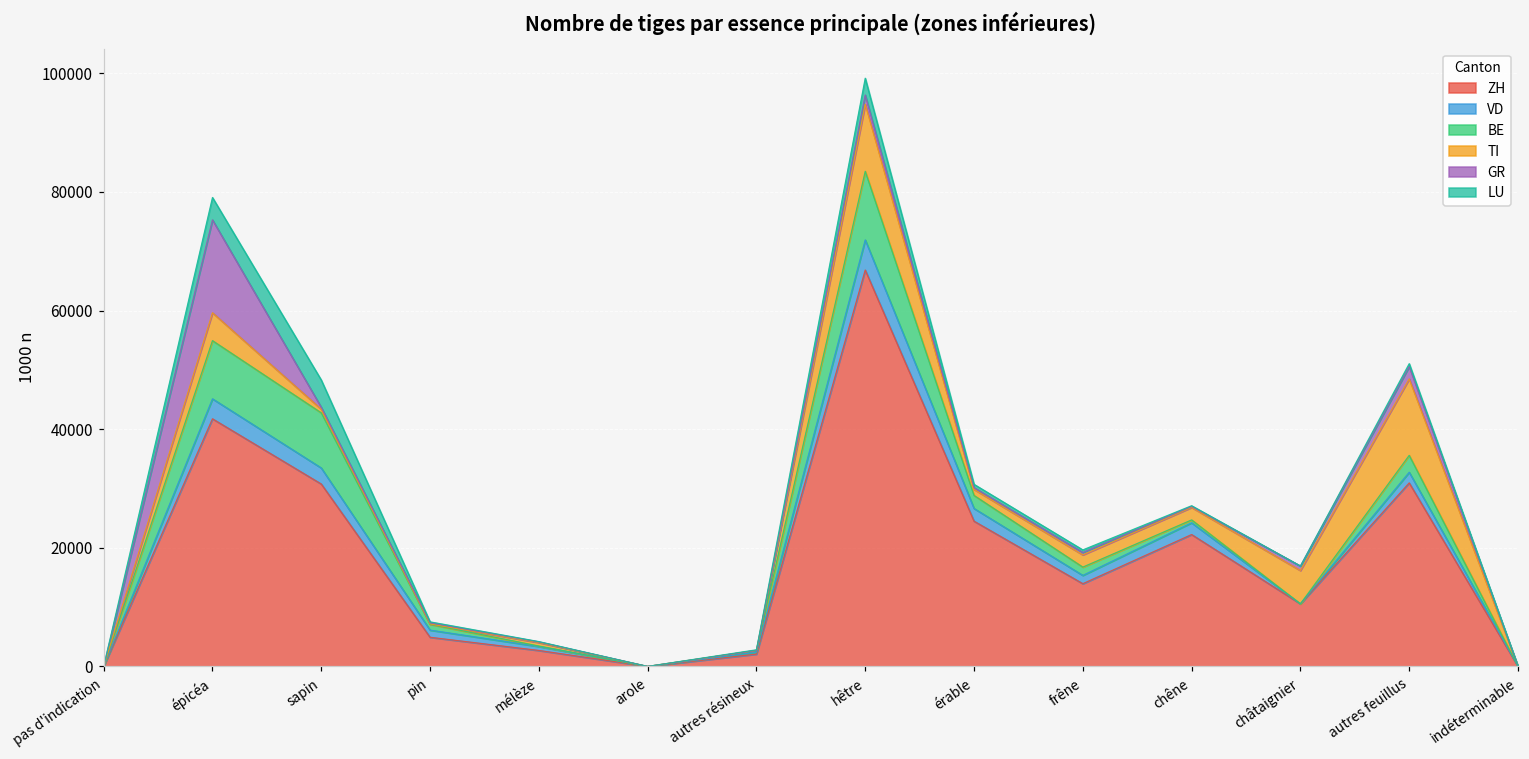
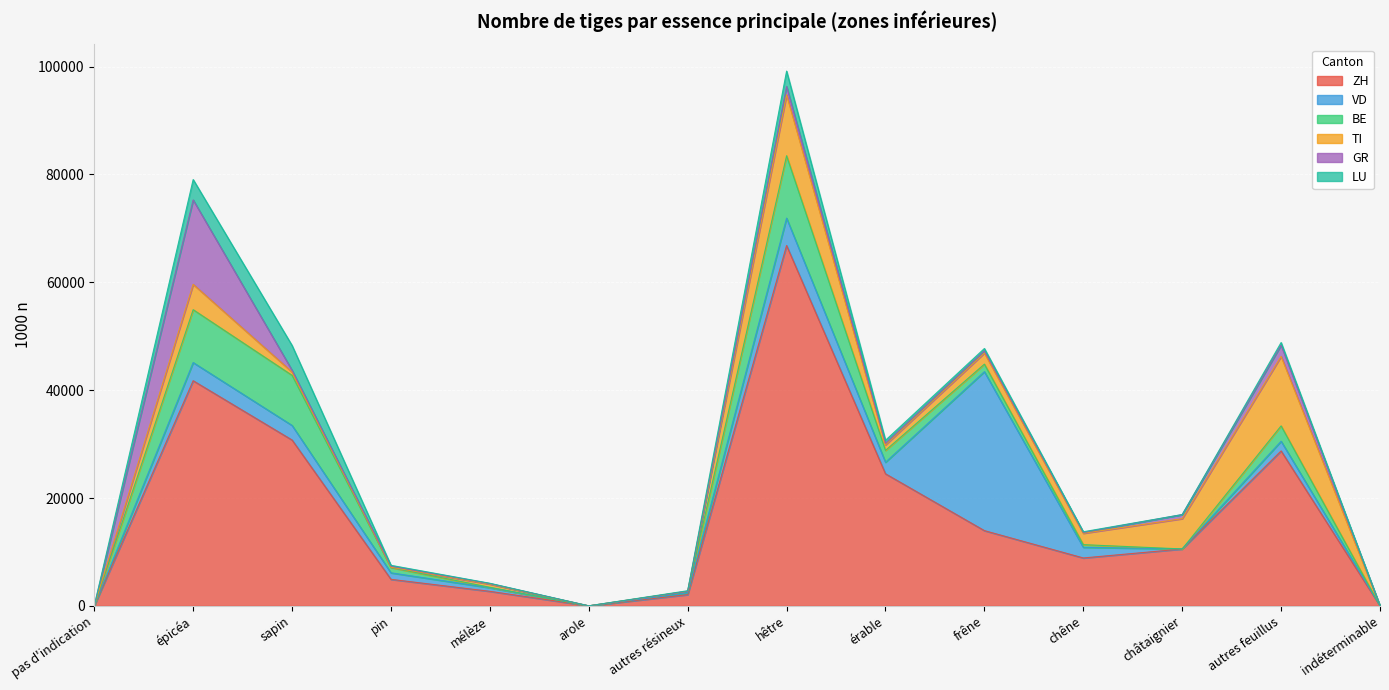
  {
    "ZH": {
      "épicéa": 42000,
      "sapin": 31000,
      "pin": 5000,
      "mélèze": 3000,
      "hêtre": 67000,
      "érable": 24000,
      "frêne": 14000,
-     "chêne": 22000,
-     "autres feuillus": 31000
+     "chêne": 9000,
+     "autres feuillus": 29000
    },
    "VD": {
      "épicéa": 3000,
      "sapin": 3000,
      "pin": 1000,
      "hêtre": 5000,
      "érable": 2000,
-     "frêne": 1000,
+     "frêne": 29000,
      "chêne": 2000,
      "autres feuillus": 2000
    },
    "TI": {
      "épicéa": 5000,
      "hêtre": 11000,
      "châtaignier": 6000,
      "autres feuillus": 13000
    },
    "GR": {
      "épicéa": 16000,
      "hêtre": 2000,
      "autres feuillus": 2000
    }
  }
